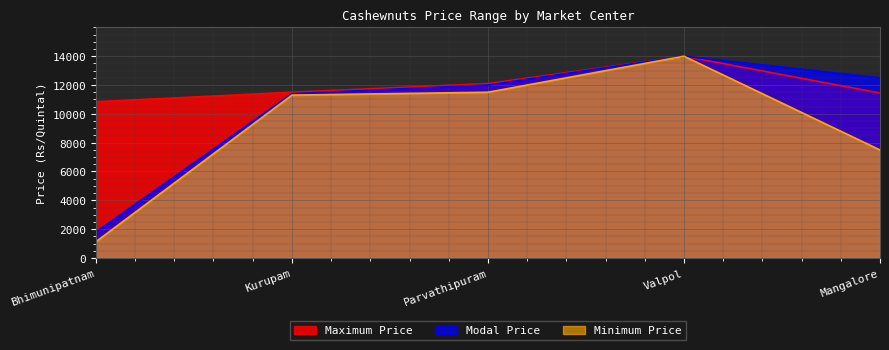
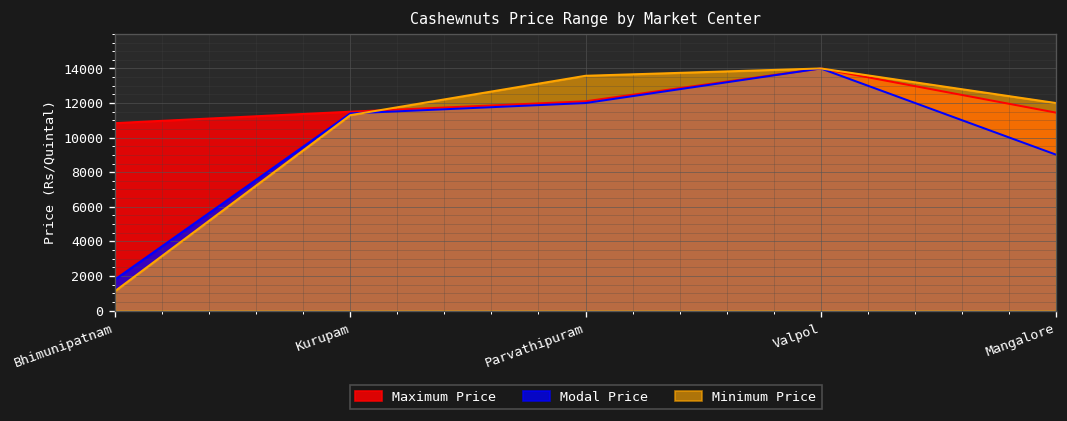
  {
    "Maximum Price": {
      "Bhimunipatnam": 10800,
      "Mangalore": 11400
    },
    "Modal Price": {
      "Bhimunipatnam": 1800,
-     "Mangalore": 12500
+     "Mangalore": 9000
    },
    "Minimum Price": {
      "Bhimunipatnam": 1100,
-     "Parvathipuram": 11500,
-     "Mangalore": 7500
+     "Parvathipuram": 13600,
+     "Mangalore": 12000
    }
  }
